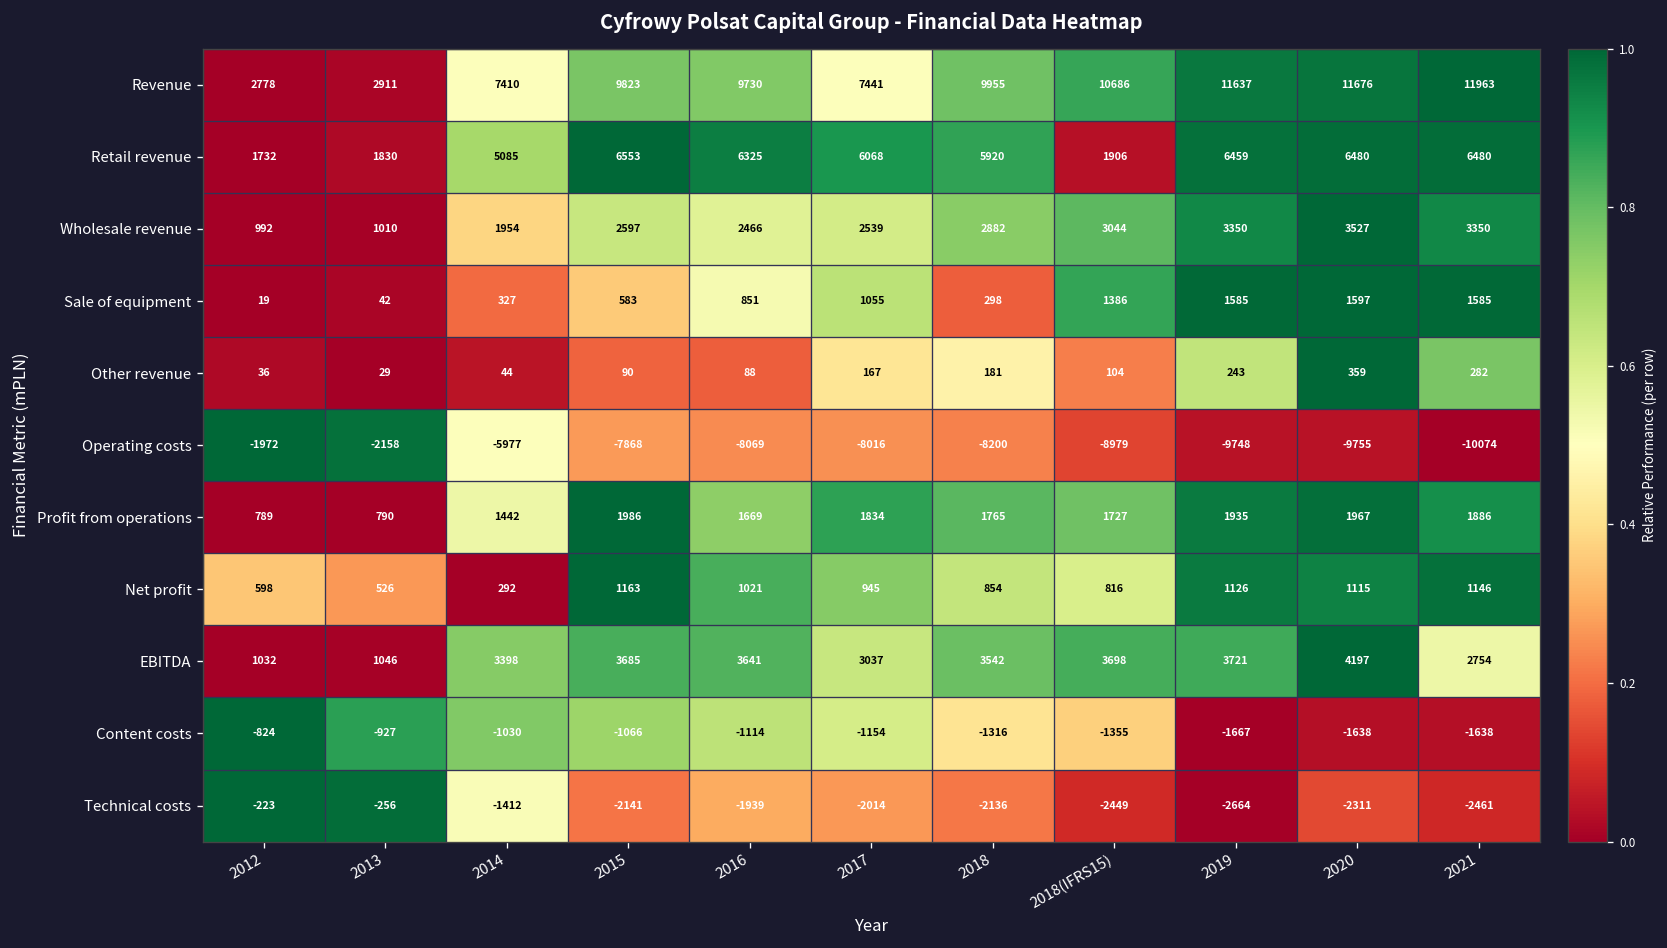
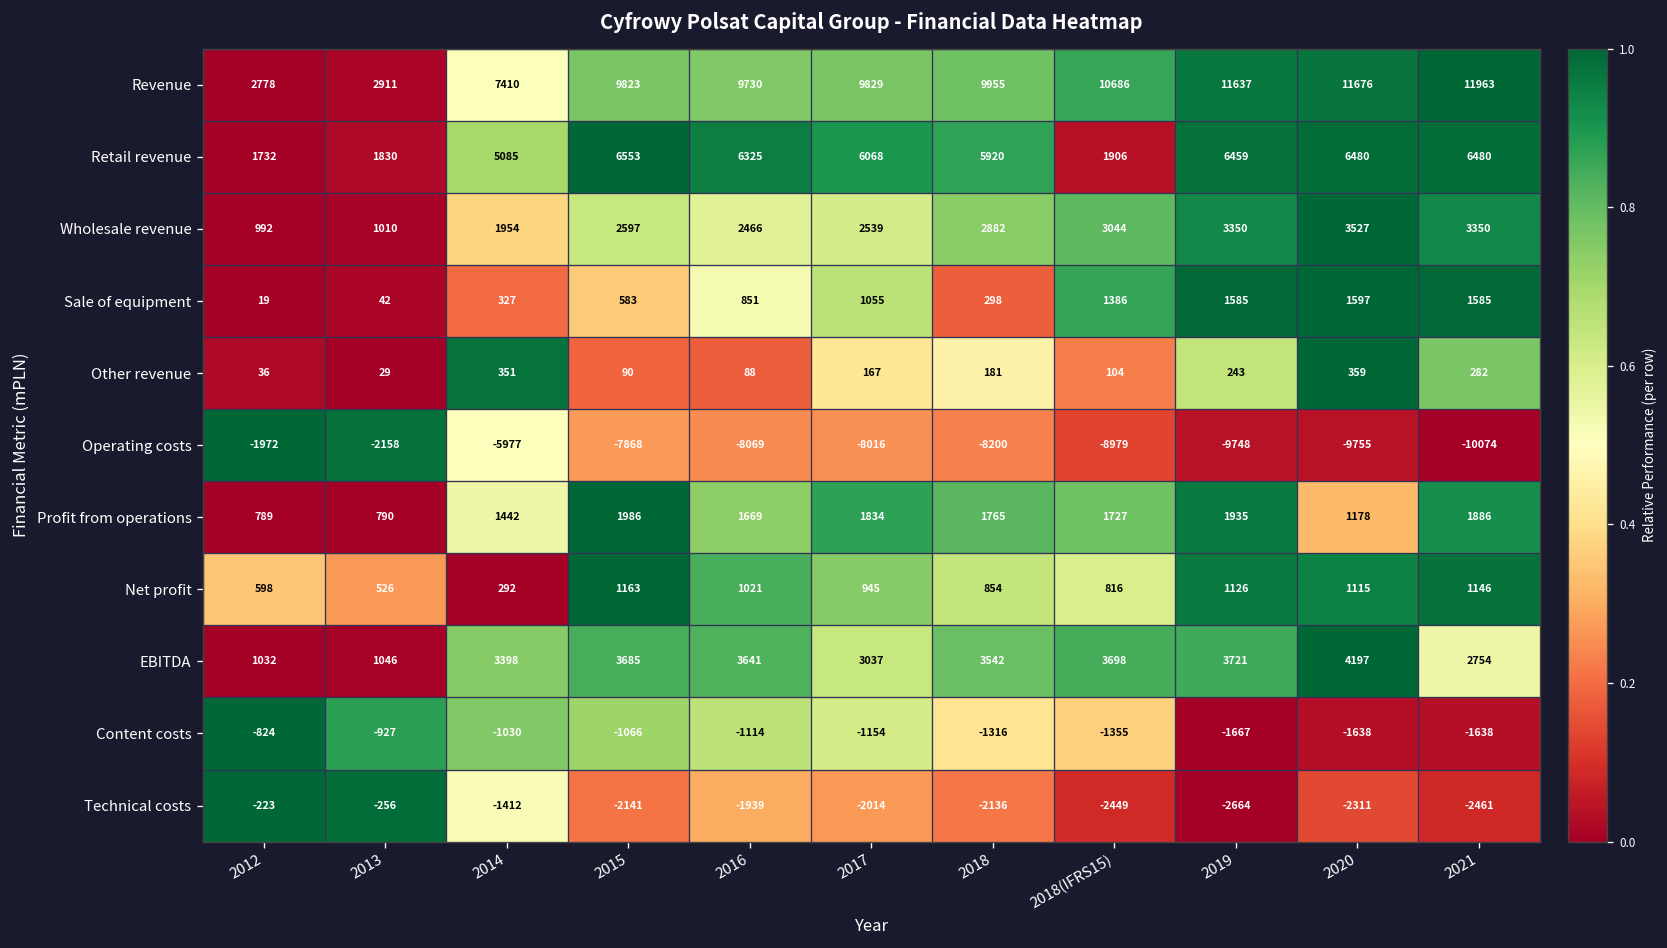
  {
    "Revenue": {
      "2012": 2778,
      "2013": 2911,
      "2014": 7410,
      "2015": 9823,
      "2016": 9730,
-     "2017": 7441,
+     "2017": 9829,
      "2018": 9955,
      "2018(IFRS15)": 10686,
      "2019": 11637,
      "2020": 11676,
      "2021": 11963
    },
    "Retail revenue": {
      "2012": 1732,
      "2013": 1830,
      "2014": 5085,
      "2015": 6553,
      "2016": 6325,
      "2017": 6068,
      "2018": 5920,
      "2018(IFRS15)": 1906,
      "2019": 6459,
      "2020": 6480,
      "2021": 6480
    },
    "Wholesale revenue": {
      "2012": 992,
      "2013": 1010,
      "2014": 1954,
      "2015": 2597,
      "2016": 2466,
      "2017": 2539,
      "2018": 2882,
      "2018(IFRS15)": 3044,
      "2019": 3350,
      "2020": 3527,
      "2021": 3350
    },
    "Sale of equipment": {
      "2012": 19,
      "2013": 42,
      "2014": 327,
      "2015": 583,
      "2016": 851,
      "2017": 1055,
      "2018": 298,
      "2018(IFRS15)": 1386,
      "2019": 1585,
      "2020": 1597,
      "2021": 1585
    },
    "Other revenue": {
      "2012": 36,
      "2013": 29,
-     "2014": 44,
+     "2014": 351,
      "2015": 90,
      "2016": 88,
      "2017": 167,
      "2018": 181,
      "2018(IFRS15)": 104,
      "2019": 243,
      "2020": 359,
      "2021": 282
    },
    "Operating costs": {
      "2012": -1972,
      "2013": -2158,
      "2014": -5977,
      "2015": -7868,
      "2016": -8069,
      "2017": -8016,
      "2018": -8200,
      "2018(IFRS15)": -8979,
      "2019": -9748,
      "2020": -9755,
      "2021": -10074
    },
    "Profit from operations": {
      "2012": 789,
      "2013": 790,
      "2014": 1442,
      "2015": 1986,
      "2016": 1669,
      "2017": 1834,
      "2018": 1765,
      "2018(IFRS15)": 1727,
      "2019": 1935,
-     "2020": 1967,
+     "2020": 1178,
      "2021": 1886
    },
    "Net profit": {
      "2012": 598,
      "2013": 526,
      "2014": 292,
      "2015": 1163,
      "2016": 1021,
      "2017": 945,
      "2018": 854,
      "2018(IFRS15)": 816,
      "2019": 1126,
      "2020": 1115,
      "2021": 1146
    },
    "EBITDA": {
      "2012": 1032,
      "2013": 1046,
      "2014": 3398,
      "2015": 3685,
      "2016": 3641,
      "2017": 3037,
      "2018": 3542,
      "2018(IFRS15)": 3698,
      "2019": 3721,
      "2020": 4197,
      "2021": 2754
    },
    "Content costs": {
      "2012": -824,
      "2013": -927,
      "2014": -1030,
      "2015": -1066,
      "2016": -1114,
      "2017": -1154,
      "2018": -1316,
      "2018(IFRS15)": -1355,
      "2019": -1667,
      "2020": -1638,
      "2021": -1638
    },
    "Technical costs": {
      "2012": -223,
      "2013": -256,
      "2014": -1412,
      "2015": -2141,
      "2016": -1939,
      "2017": -2014,
      "2018": -2136,
      "2018(IFRS15)": -2449,
      "2019": -2664,
      "2020": -2311,
      "2021": -2461
    }
  }
